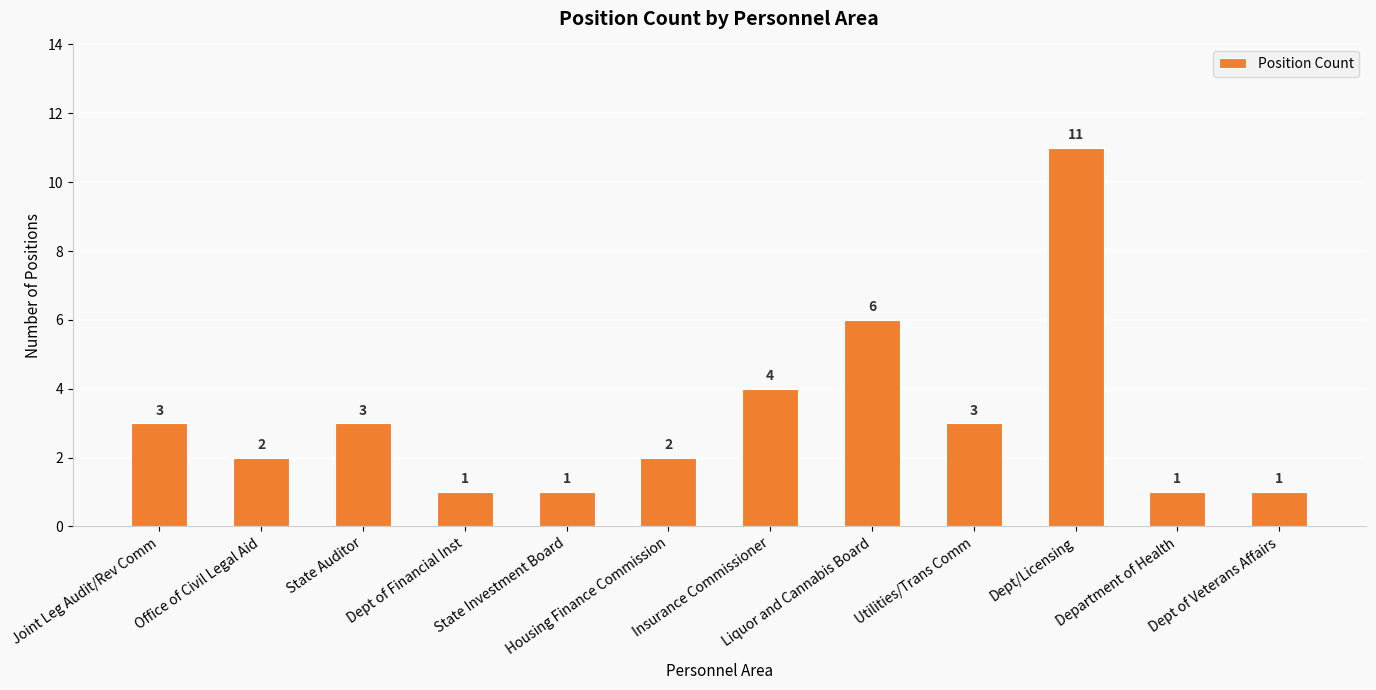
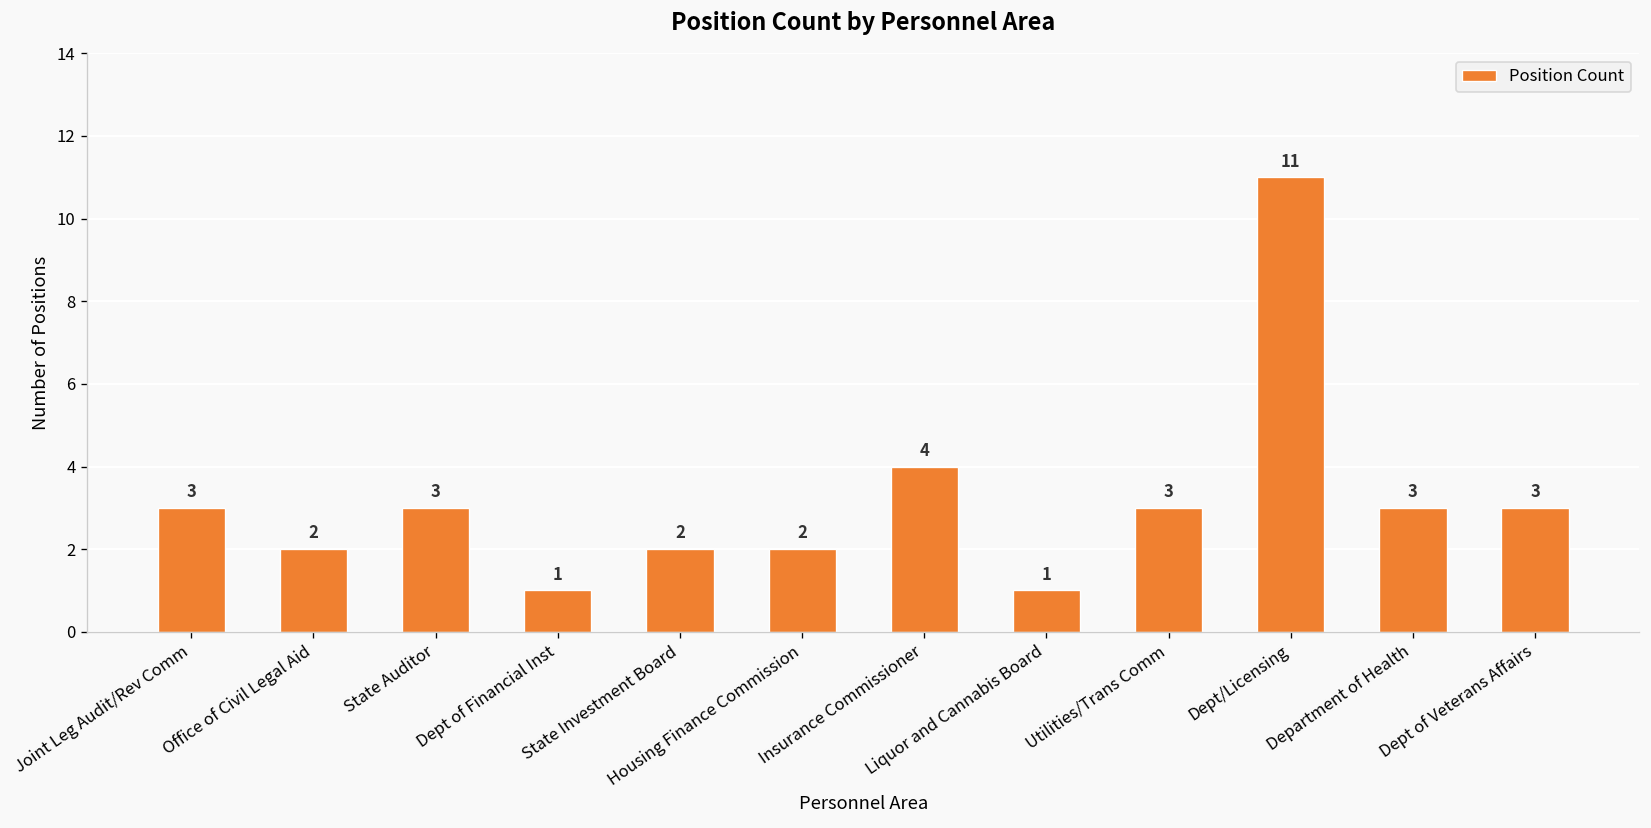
  {
    "Joint Leg Audit/Rev Comm": 3,
    "Office of Civil Legal Aid": 2,
    "State Auditor": 3,
    "Dept of Financial Inst": 1,
-   "State Investment Board": 1,
+   "State Investment Board": 2,
    "Housing Finance Commission": 2,
    "Insurance Commissioner": 4,
-   "Liquor and Cannabis Board": 6,
+   "Liquor and Cannabis Board": 1,
    "Utilities/Trans Comm": 3,
    "Dept/Licensing": 11,
-   "Department of Health": 1,
-   "Dept of Veterans Affairs": 1
+   "Department of Health": 3,
+   "Dept of Veterans Affairs": 3
  }
